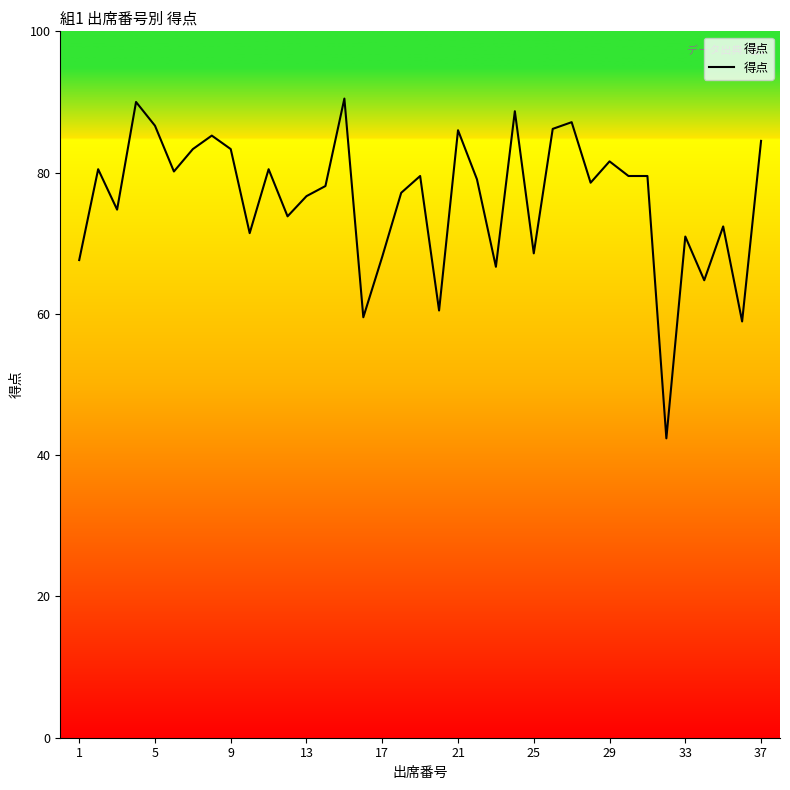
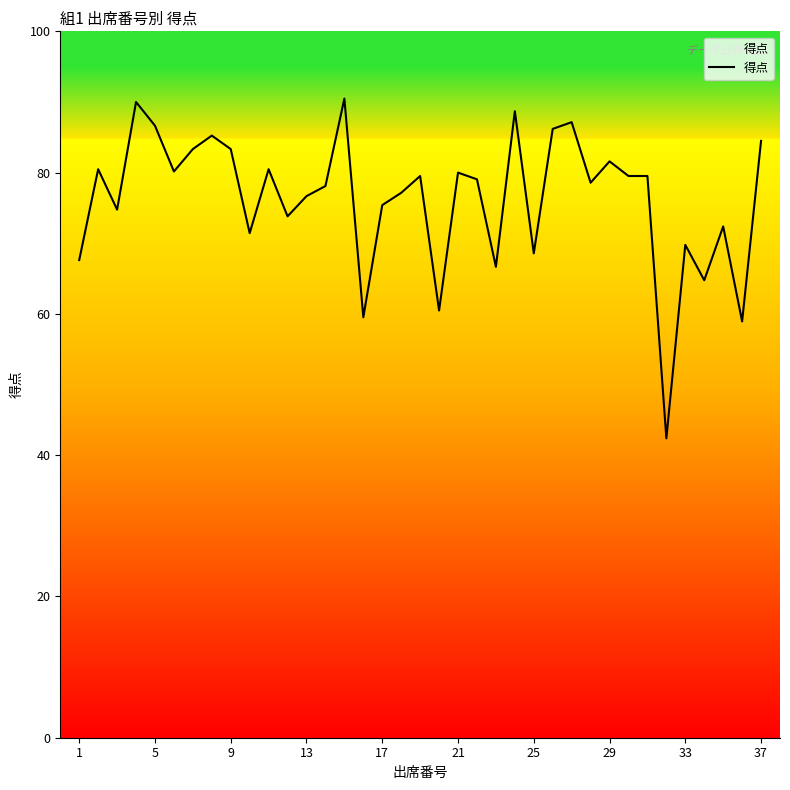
  {
    "1": 68,
    "5": 87,
    "9": 83,
    "13": 77,
-   "17": 68,
-   "21": 86,
+   "17": 75,
+   "21": 80,
    "25": 69,
    "29": 82,
-   "33": 71,
+   "33": 70,
    "37": 84
  }
